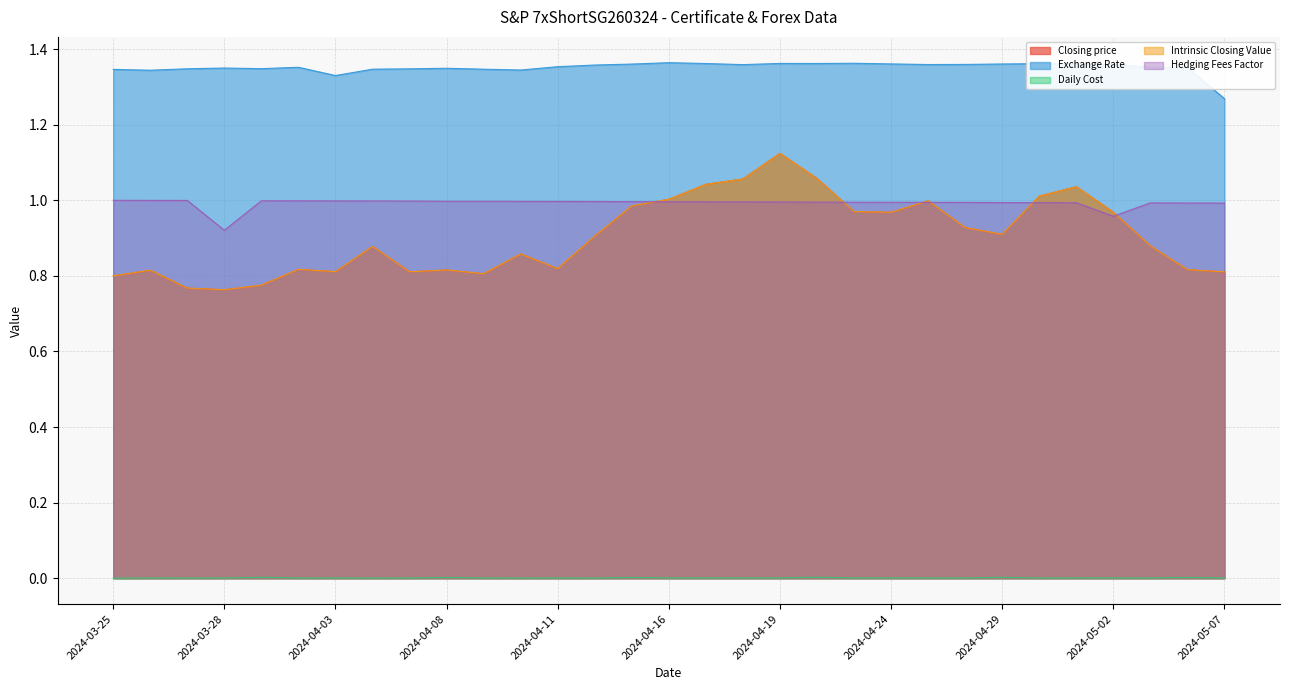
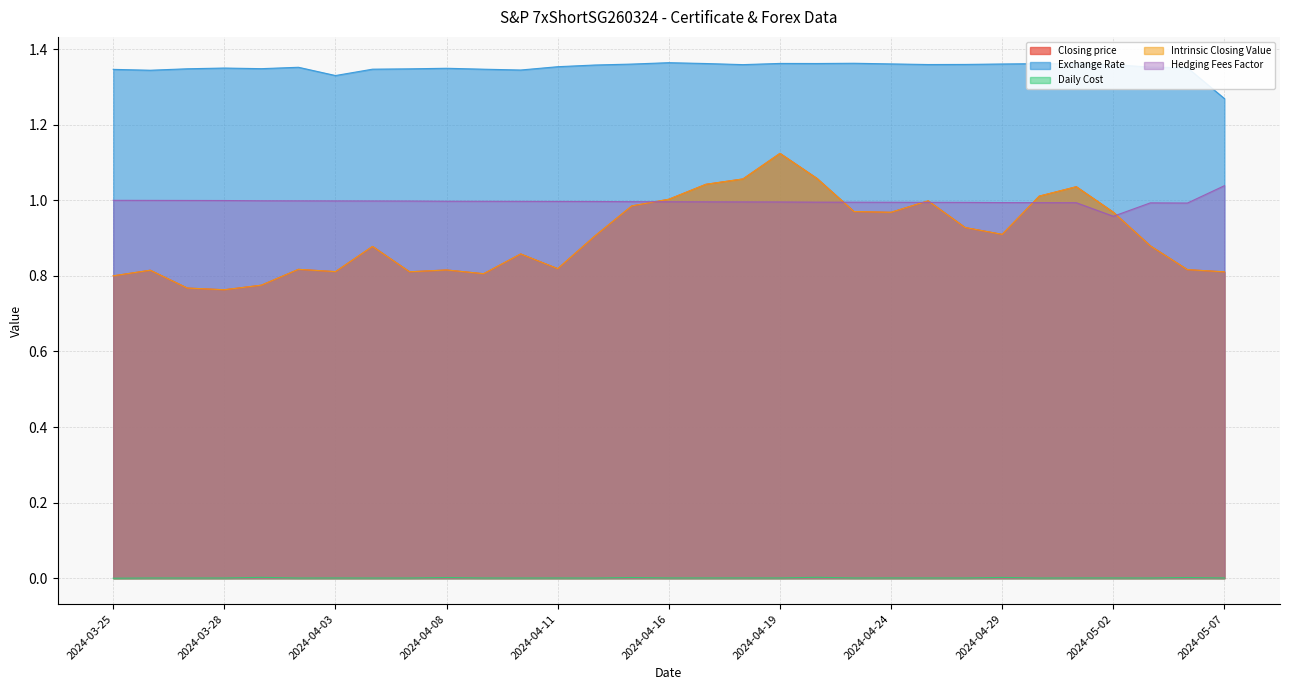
  {
    "Intrinsic Closing Value": {
      "2024-03-25": 0.80,
      "2024-03-28": 0.76,
      "2024-04-03": 0.81,
      "2024-04-08": 0.82,
      "2024-04-11": 0.82,
      "2024-04-19": 1.12,
      "2024-04-24": 0.97,
      "2024-04-29": 0.91,
      "2024-05-02": 0.97,
      "2024-05-07": 0.81
    },
    "Exchange Rate": {
      "2024-03-25": 1.35,
      "2024-03-28": 1.35,
      "2024-04-03": 1.33,
      "2024-04-08": 1.35,
      "2024-04-11": 1.35,
      "2024-04-16": 1.36,
      "2024-04-19": 1.36,
      "2024-04-24": 1.36,
      "2024-04-29": 1.36,
      "2024-05-07": 1.27
    },
    "Daily Cost": {
      "2024-03-25": 0.00,
      "2024-03-28": 0.00,
      "2024-04-03": 0.00,
      "2024-04-08": 0.00,
      "2024-04-11": 0.00,
      "2024-04-16": 0.00,
      "2024-04-19": 0.00,
      "2024-04-24": 0.00,
      "2024-04-29": 0.00,
      "2024-05-02": 0.00,
      "2024-05-07": 0.00
    },
    "Hedging Fees Factor": {
      "2024-03-25": 1.00,
-     "2024-03-28": 0.92,
+     "2024-03-28": 1.00,
      "2024-04-03": 1.00,
      "2024-04-08": 1.00,
      "2024-04-11": 1.00,
      "2024-04-19": 1.00,
      "2024-04-24": 0.99,
      "2024-04-29": 0.99,
      "2024-05-02": 0.96,
-     "2024-05-07": 0.99
+     "2024-05-07": 1.04
    }
  }
